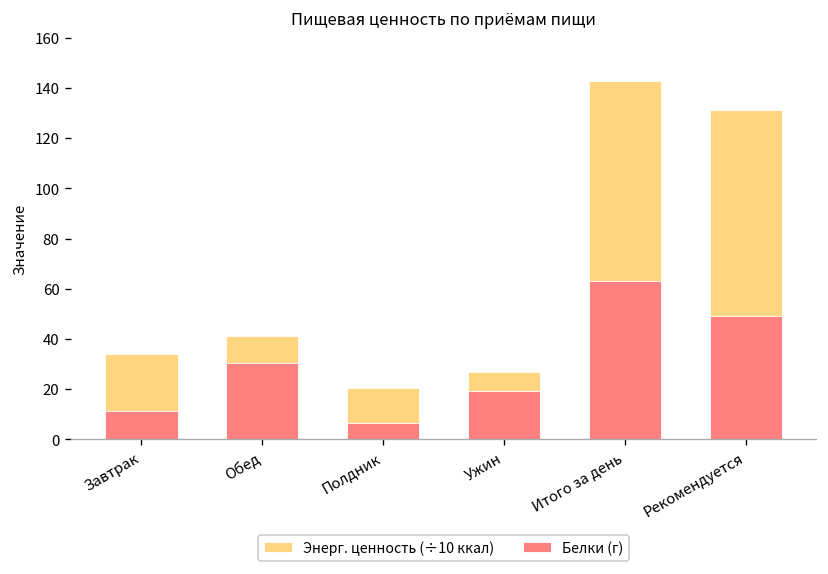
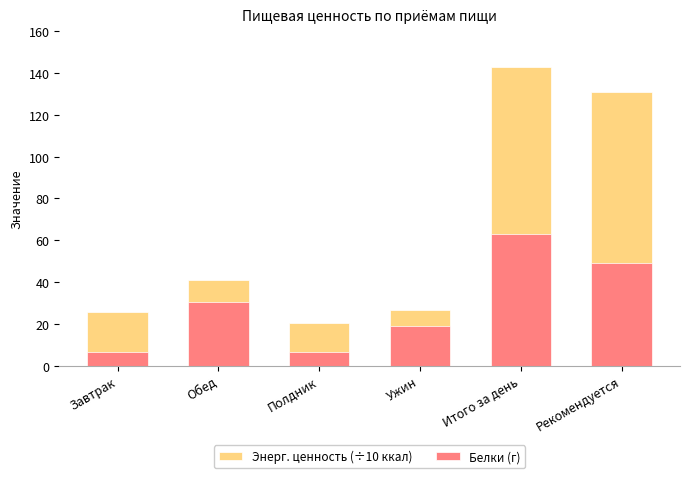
  {
    "Энерг. ценность (÷10 ккал)": {
-     "Завтрак": 34,
+     "Завтрак": 26,
      "Обед": 41,
      "Полдник": 21,
      "Ужин": 27,
      "Итого за день": 143,
      "Рекомендуется": 131
    },
    "Белки (г)": {
-     "Завтрак": 11
+     "Завтрак": 7
    }
  }
